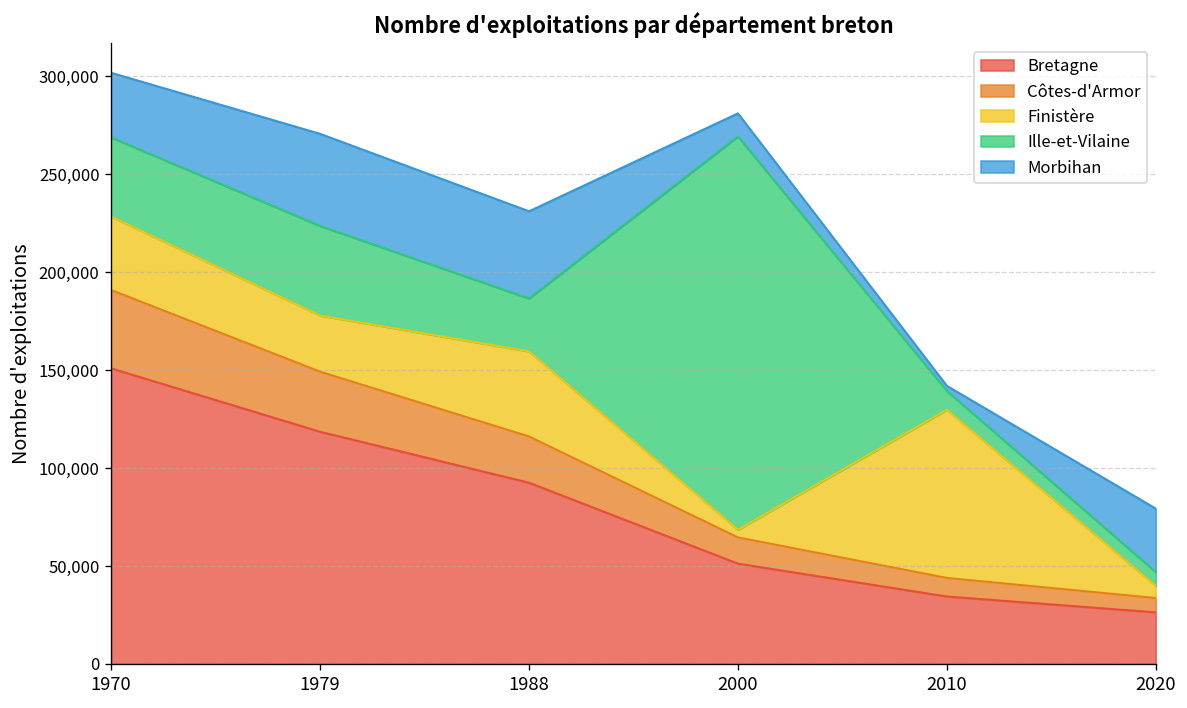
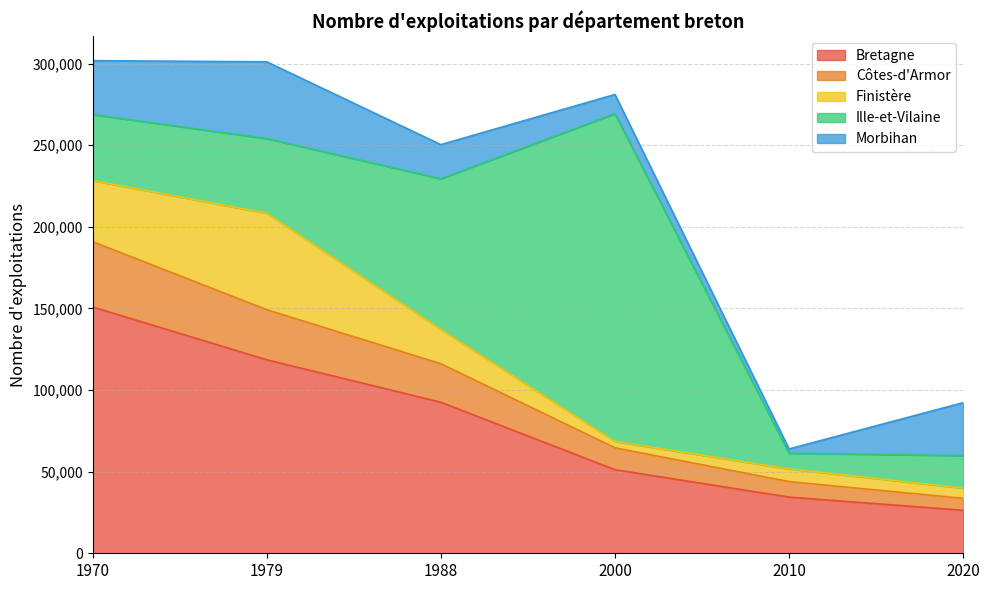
  {
    "Finistère": {
      "1970": "38,000",
-     "1979": "29,000",
-     "1988": "43,000",
+     "1979": "59,000",
+     "1988": "21,000",
      "2000": "4,000",
-     "2010": "86,000",
+     "2010": "8,000",
      "2020": "6,000"
    },
    "Ille-et-Vilaine": {
      "1970": "40,000",
      "1979": "46,000",
-     "1988": "27,000",
+     "1988": "92,000",
      "2000": "201,000",
      "2010": "10,000",
-     "2020": "7,000"
+     "2020": "20,000"
    },
    "Morbihan": {
      "1970": "33,000",
      "1979": "47,000",
-     "1988": "45,000",
+     "1988": "21,000",
      "2000": "12,000",
      "2010": "3,000",
      "2020": "32,000"
    }
  }
